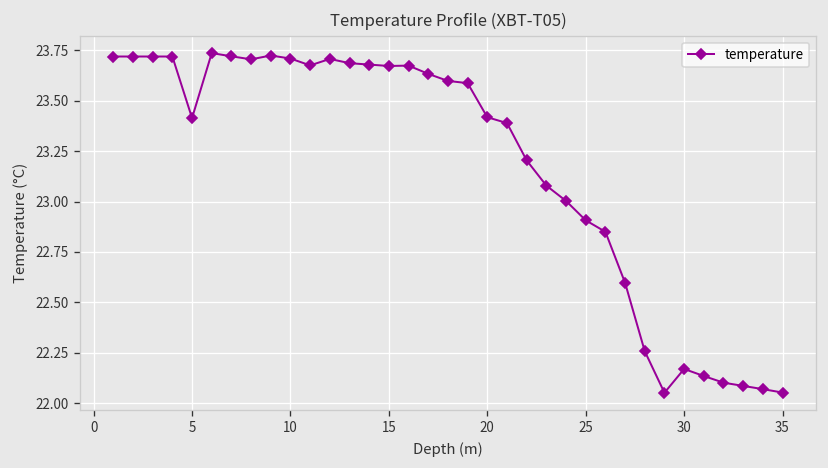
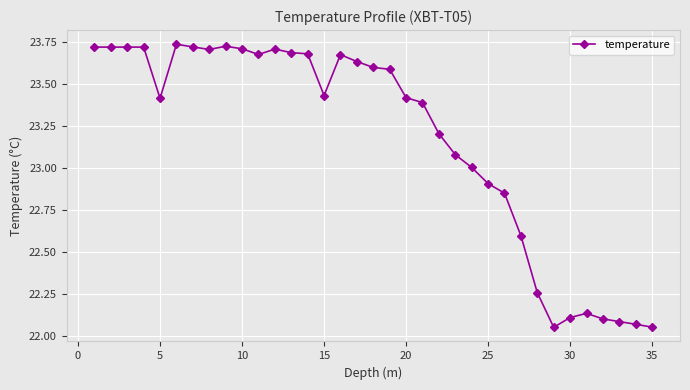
  {
    "5": 23.41,
    "10": 23.71,
-   "15": 23.67,
+   "15": 23.43,
    "20": 23.42,
    "25": 22.91,
-   "30": 22.17,
+   "30": 22.11,
    "35": 22.05
  }
